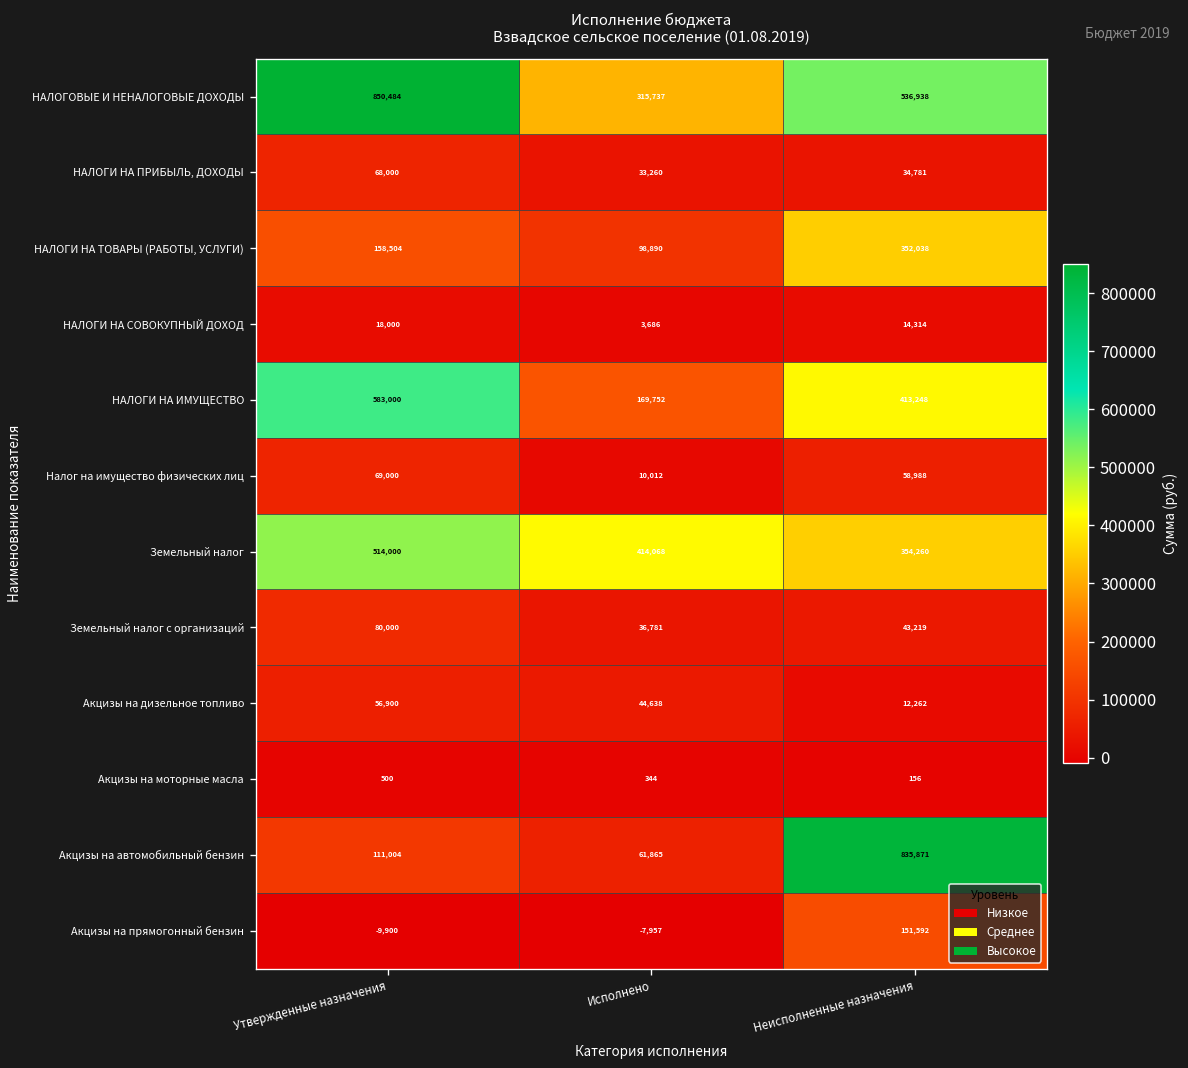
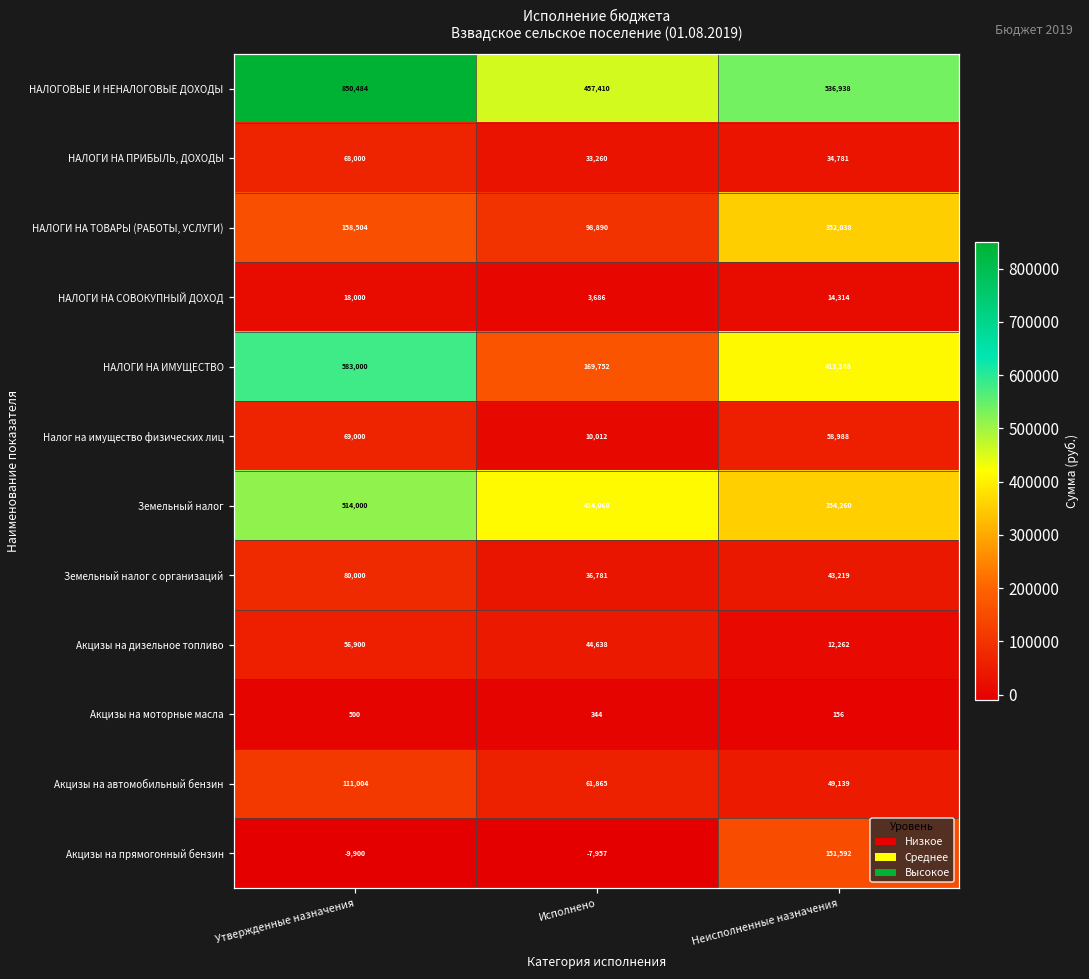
  {
    "НАЛОГОВЫЕ И НЕНАЛОГОВЫЕ ДОХОДЫ": {
      "Утвержденные назначения": "850,484",
-     "Исполнено": "315,737",
+     "Исполнено": "457,410",
      "Неисполненные назначения": "536,938"
    },
    "НАЛОГИ НА ПРИБЫЛЬ, ДОХОДЫ": {
      "Утвержденные назначения": "68,000",
      "Исполнено": "33,260",
      "Неисполненные назначения": "34,781"
    },
    "НАЛОГИ НА ТОВАРЫ (РАБОТЫ, УСЛУГИ)": {
      "Утвержденные назначения": "158,504",
      "Исполнено": "98,890",
      "Неисполненные назначения": "352,038"
    },
    "НАЛОГИ НА СОВОКУПНЫЙ ДОХОД": {
      "Утвержденные назначения": "18,000",
      "Исполнено": "3,686",
      "Неисполненные назначения": "14,314"
    },
    "НАЛОГИ НА ИМУЩЕСТВО": {
      "Утвержденные назначения": "583,000",
      "Исполнено": "169,752",
      "Неисполненные назначения": "413,248"
    },
    "Налог на имущество физических лиц": {
      "Утвержденные назначения": "69,000",
      "Исполнено": "10,012",
      "Неисполненные назначения": "58,988"
    },
    "Земельный налог": {
      "Утвержденные назначения": "514,000",
      "Исполнено": "414,068",
      "Неисполненные назначения": "354,260"
    },
    "Земельный налог с организаций": {
      "Утвержденные назначения": "80,000",
      "Исполнено": "36,781",
      "Неисполненные назначения": "43,219"
    },
    "Акцизы на дизельное топливо": {
      "Утвержденные назначения": "56,900",
      "Исполнено": "44,638",
      "Неисполненные назначения": "12,262"
    },
    "Акцизы на моторные масла": {
      "Утвержденные назначения": "500",
      "Исполнено": "344",
      "Неисполненные назначения": "156"
    },
    "Акцизы на автомобильный бензин": {
      "Утвержденные назначения": "111,004",
      "Исполнено": "61,865",
-     "Неисполненные назначения": "835,871"
+     "Неисполненные назначения": "49,139"
    },
    "Акцизы на прямогонный бензин": {
      "Утвержденные назначения": "-9,900",
      "Исполнено": "-7,957",
      "Неисполненные назначения": "151,592"
    }
  }
